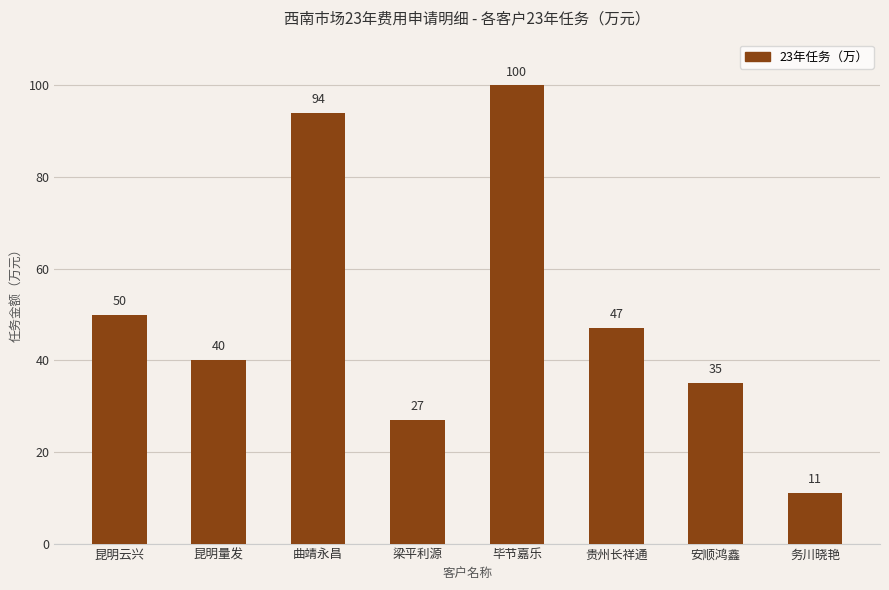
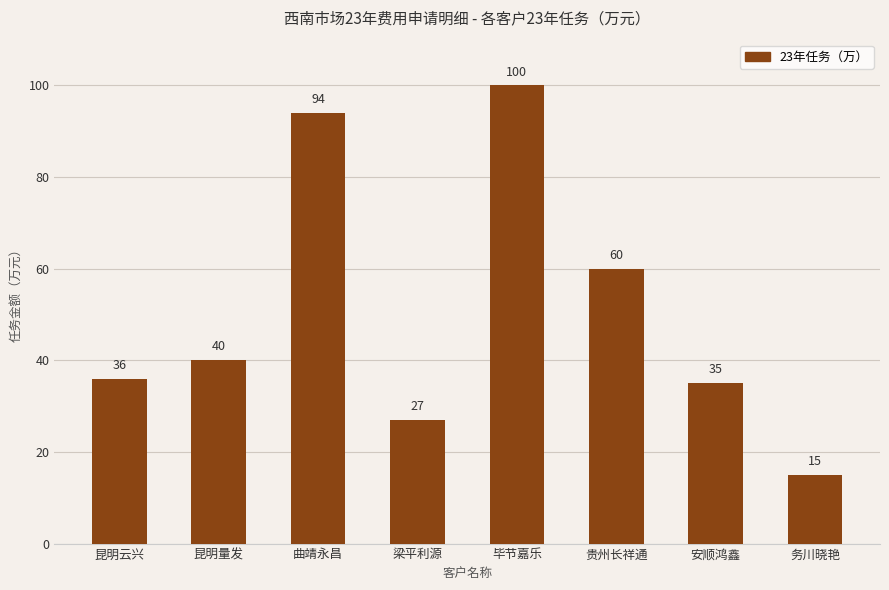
  {
-   "昆明云兴": 50,
+   "昆明云兴": 36,
    "昆明量发": 40,
    "曲靖永昌": 94,
    "梁平利源": 27,
    "毕节嘉乐": 100,
-   "贵州长祥通": 47,
+   "贵州长祥通": 60,
    "安顺鸿鑫": 35,
-   "务川晓艳": 11
+   "务川晓艳": 15
  }
